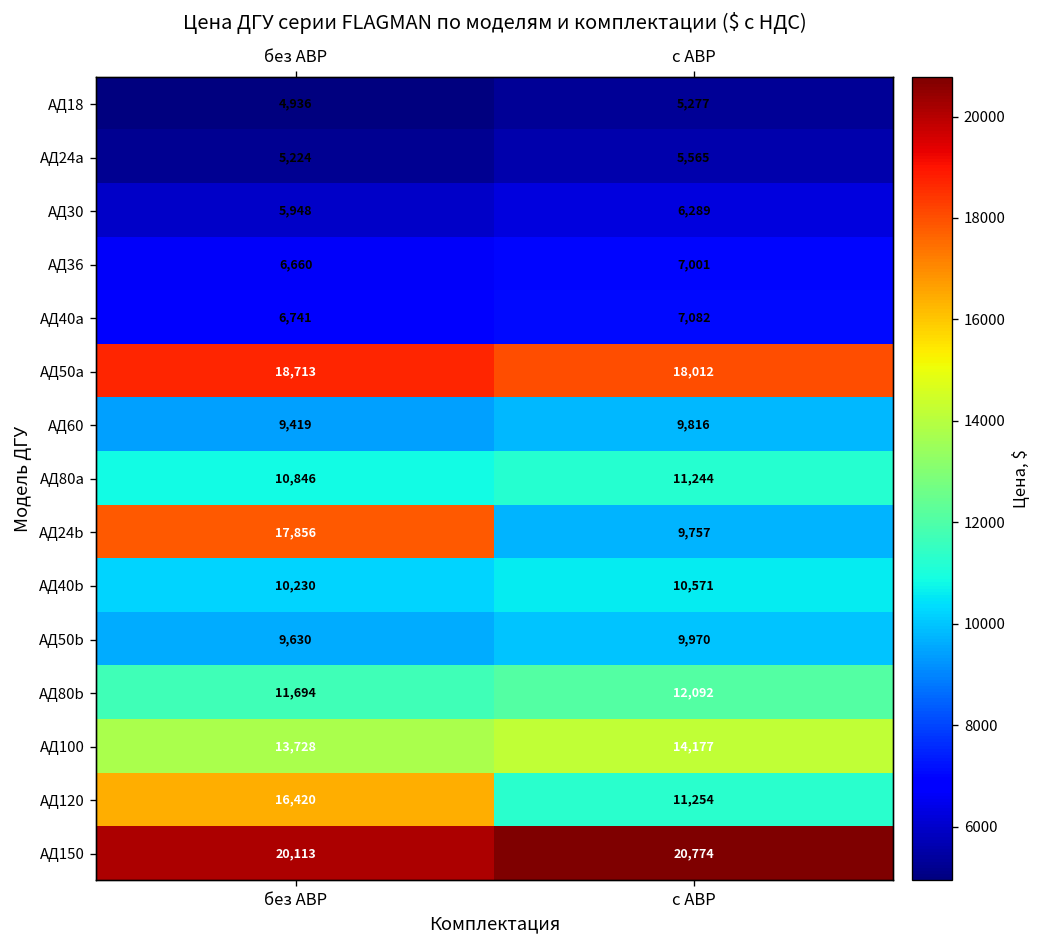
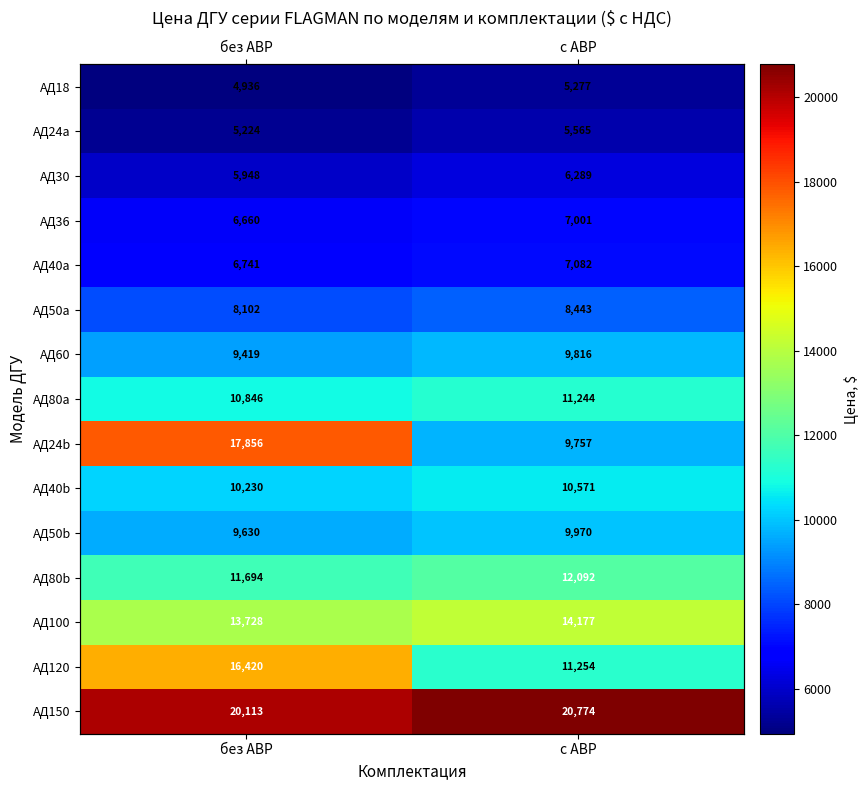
  {
    "АД18": {
      "без АВР": "4,936",
      "с АВР": "5,277"
    },
    "АД24a": {
      "без АВР": "5,224",
      "с АВР": "5,565"
    },
    "АД30": {
      "без АВР": "5,948",
      "с АВР": "6,289"
    },
    "АД36": {
      "без АВР": "6,660",
      "с АВР": "7,001"
    },
    "АД40a": {
      "без АВР": "6,741",
      "с АВР": "7,082"
    },
    "АД50a": {
-     "без АВР": "18,713",
-     "с АВР": "18,012"
+     "без АВР": "8,102",
+     "с АВР": "8,443"
    },
    "АД60": {
      "без АВР": "9,419",
      "с АВР": "9,816"
    },
    "АД80a": {
      "без АВР": "10,846",
      "с АВР": "11,244"
    },
    "АД24b": {
      "без АВР": "17,856",
      "с АВР": "9,757"
    },
    "АД40b": {
      "без АВР": "10,230",
      "с АВР": "10,571"
    },
    "АД50b": {
      "без АВР": "9,630",
      "с АВР": "9,970"
    },
    "АД80b": {
      "без АВР": "11,694",
      "с АВР": "12,092"
    },
    "АД100": {
      "без АВР": "13,728",
      "с АВР": "14,177"
    },
    "АД120": {
      "без АВР": "16,420",
      "с АВР": "11,254"
    },
    "АД150": {
      "без АВР": "20,113",
      "с АВР": "20,774"
    }
  }
